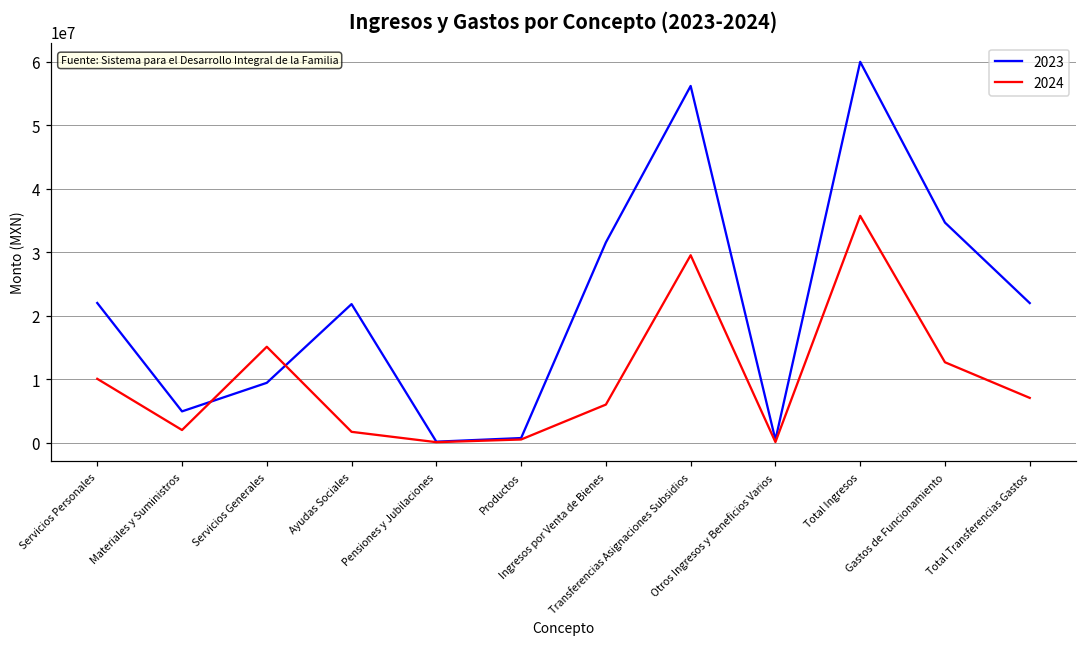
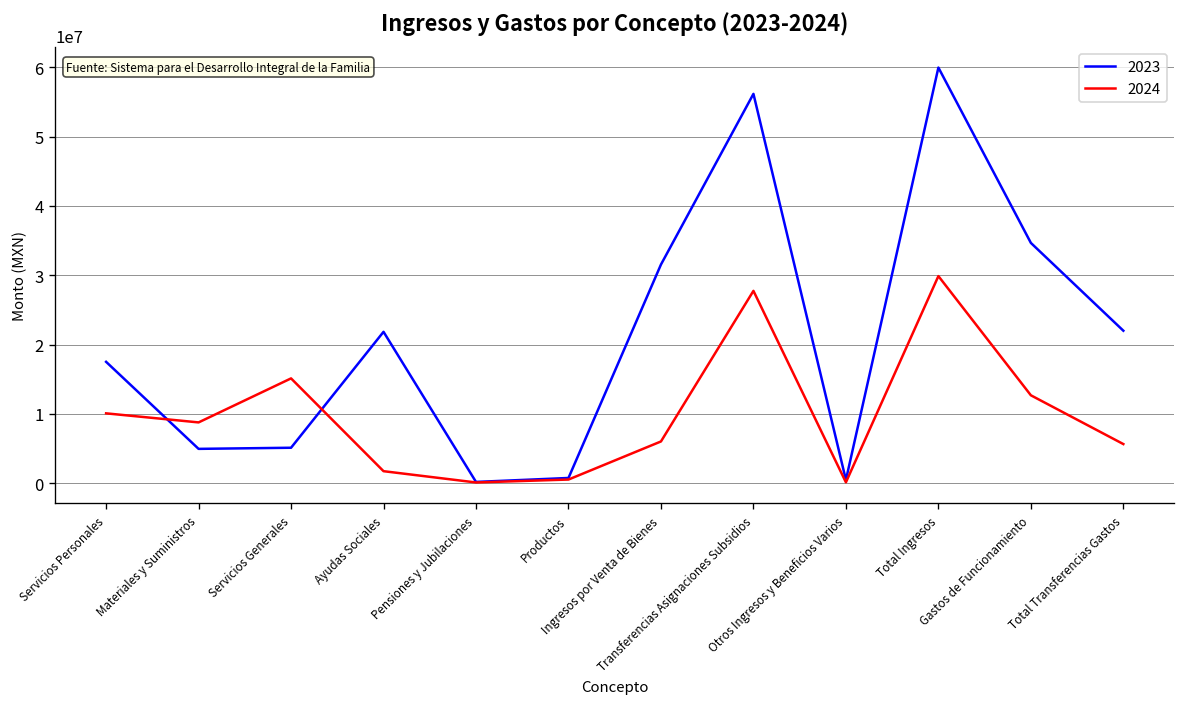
  {
    "2023": {
-     "Servicios Personales": 22000000,
+     "Servicios Personales": 18000000,
      "Materiales y Suministros": 5000000,
-     "Servicios Generales": 9000000,
+     "Servicios Generales": 5000000,
      "Ayudas Sociales": 22000000,
      "Ingresos por Venta de Bienes": 32000000,
      "Transferencias Asignaciones Subsidios": 56000000,
      "Total Ingresos": 60000000,
      "Gastos de Funcionamiento": 35000000,
      "Total Transferencias Gastos": 22000000
    },
    "2024": {
      "Servicios Personales": 10000000,
-     "Materiales y Suministros": 2000000,
+     "Materiales y Suministros": 9000000,
      "Servicios Generales": 15000000,
      "Ayudas Sociales": 2000000,
      "Ingresos por Venta de Bienes": 6000000,
-     "Transferencias Asignaciones Subsidios": 30000000,
-     "Total Ingresos": 36000000,
+     "Transferencias Asignaciones Subsidios": 28000000,
+     "Total Ingresos": 30000000,
      "Gastos de Funcionamiento": 13000000,
-     "Total Transferencias Gastos": 7000000
+     "Total Transferencias Gastos": 6000000
    }
  }
